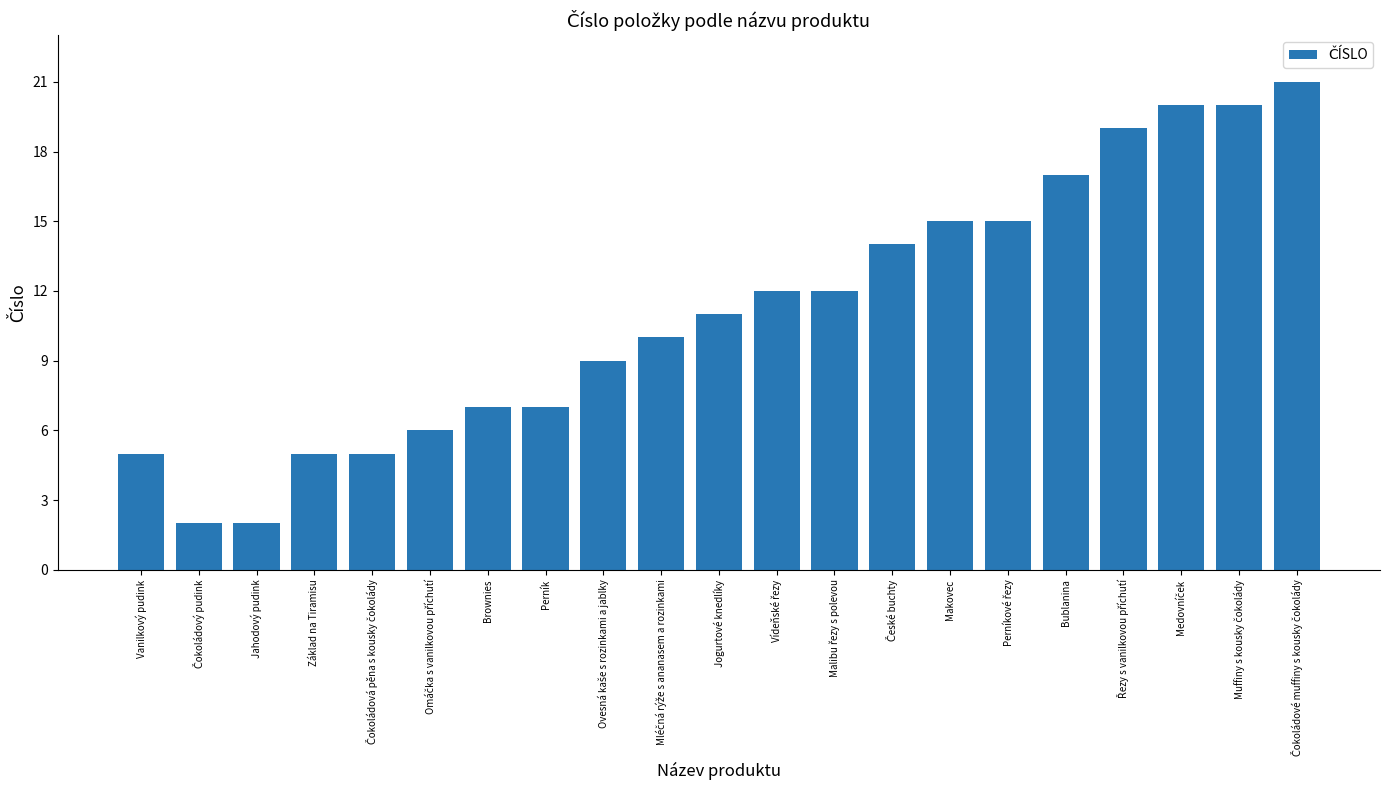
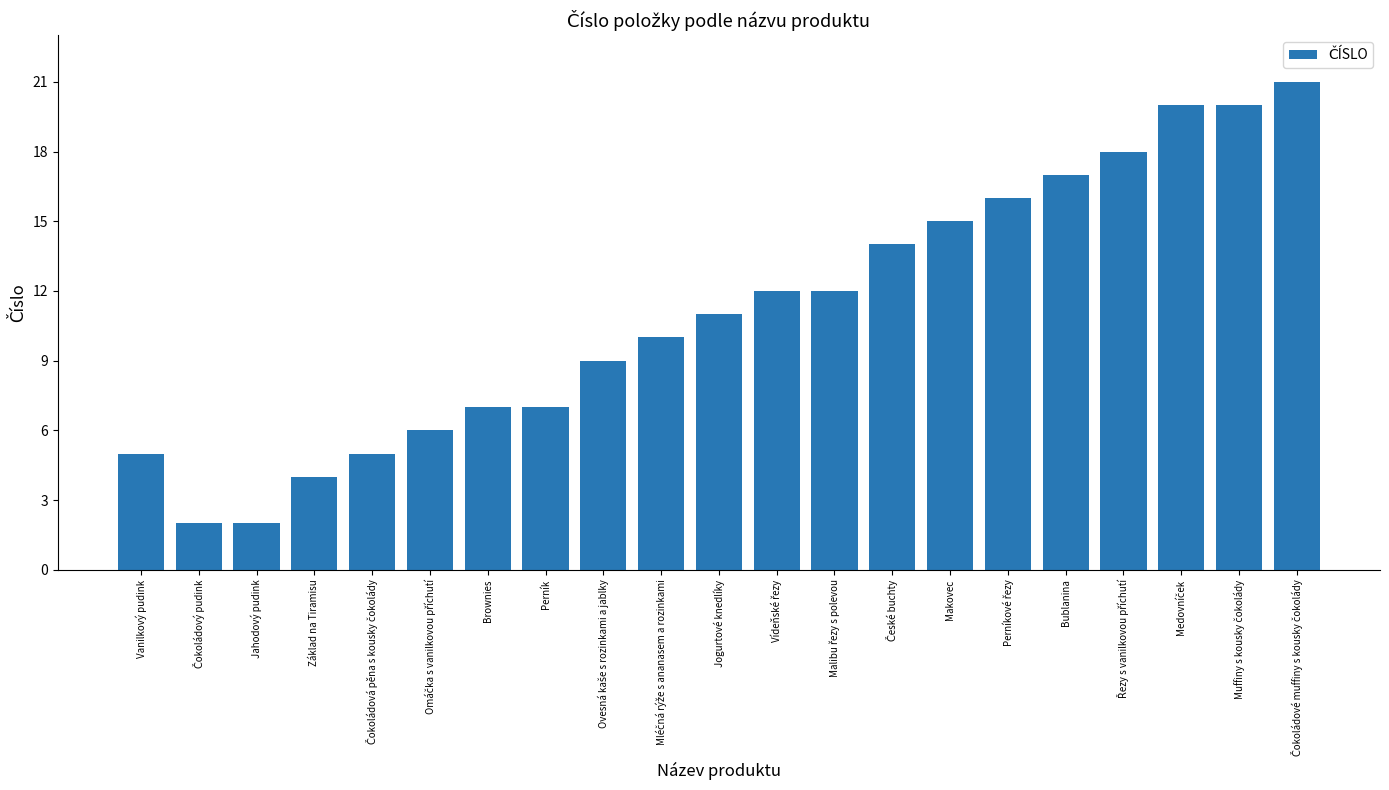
  {
    "Vanilkový pudink": 5,
    "Čokoládový pudink": 2,
    "Jahodový pudink": 2,
-   "Základ na Tiramisu": 5,
+   "Základ na Tiramisu": 4,
    "Čokoládová pěna s kousky čokolády": 5,
    "Omáčka s vanilkovou příchutí": 6,
    "Brownies": 7,
    "Perník": 7,
    "Ovesná kaše s rozinkami a jablky": 9,
    "Mléčná rýže s ananasem a rozinkami": 10,
    "Jogurtové knedlíky": 11,
    "Vídeňské řezy": 12,
    "Malibu řezy s polevou": 12,
    "České buchty": 14,
    "Makovec": 15,
-   "Perníkové řezy": 15,
+   "Perníkové řezy": 16,
    "Bublanina": 17,
-   "Řezy s vanilkovou příchutí": 19,
+   "Řezy s vanilkovou příchutí": 18,
    "Medovníček": 20,
    "Muffiny s kousky čokolády": 20,
    "Čokoládové muffiny s kousky čokolády": 21
  }
